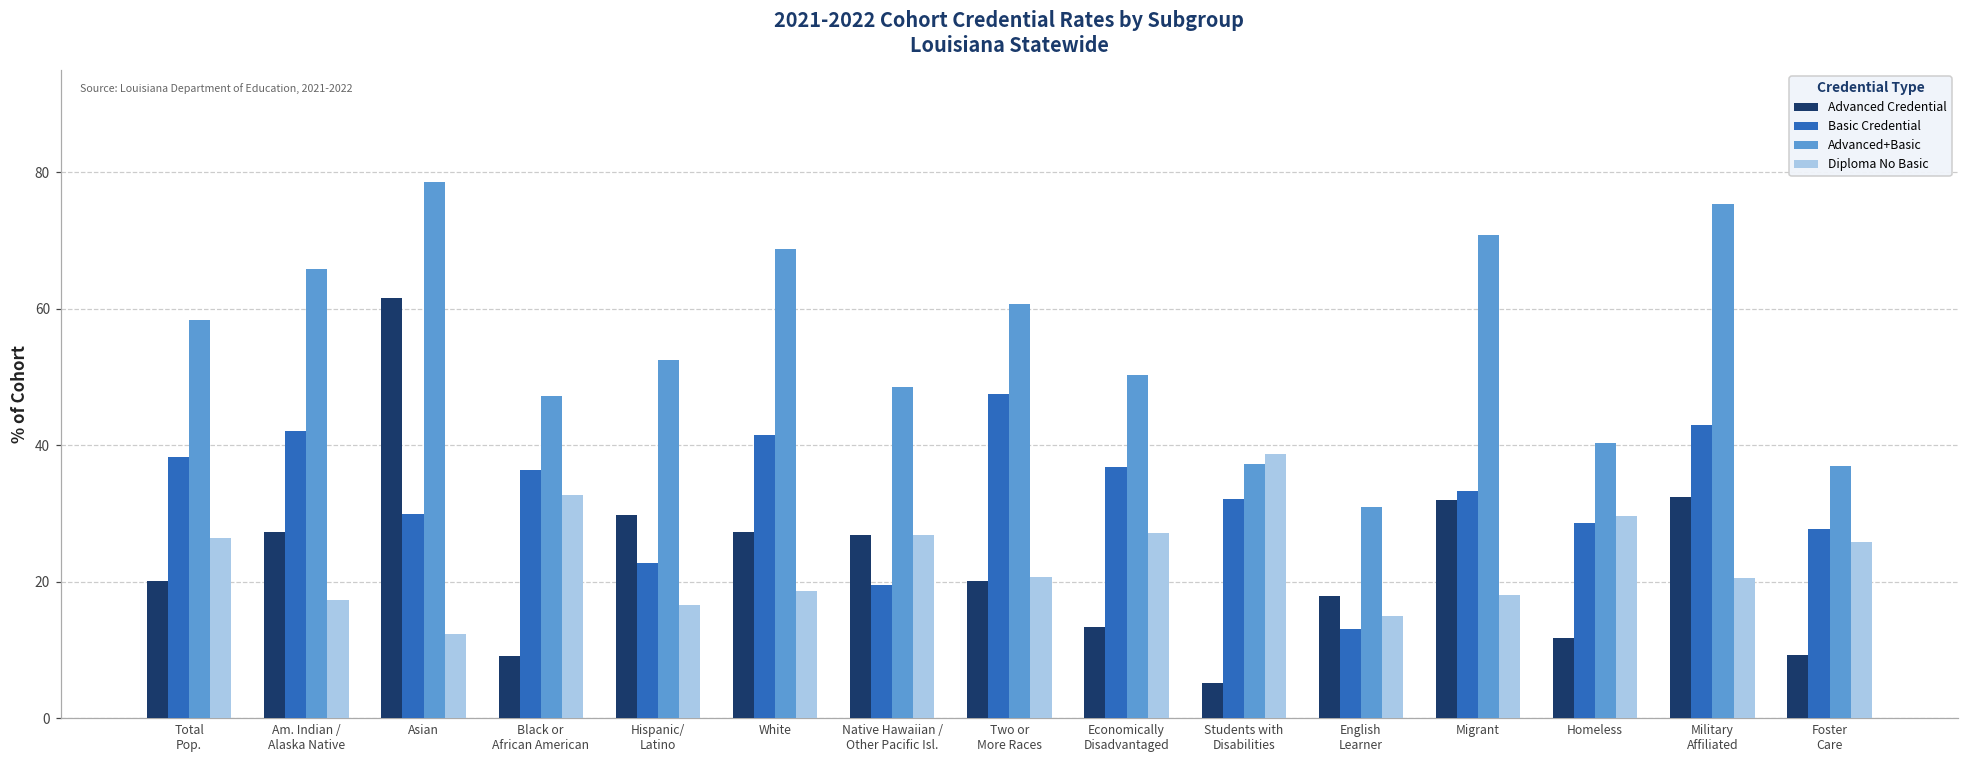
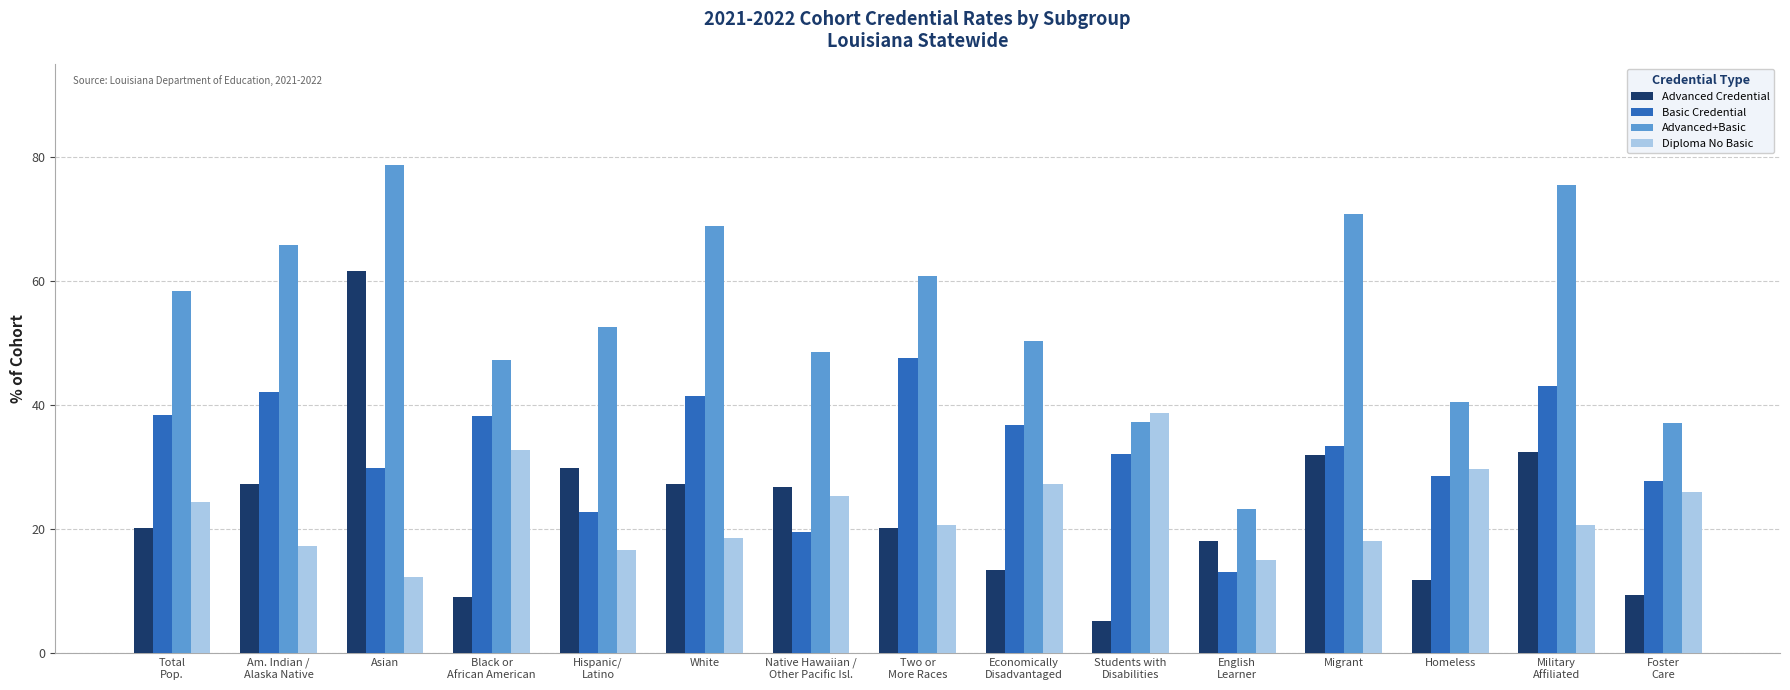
  {
    "Advanced Credential": {
      "Total Pop.": 20,
      "Am. Indian / Alaska Native": 27,
      "Asian": 62,
      "Black or African American": 9,
      "Hispanic/ Latino": 30,
      "White": 27,
      "Native Hawaiian / Other Pacific Isl.": 27,
      "Two or More Races": 20,
      "Economically Disadvantaged": 13,
      "Students with Disabilities": 5,
      "English Learner": 18,
      "Migrant": 32,
      "Homeless": 12,
      "Military Affiliated": 32,
      "Foster Care": 9
    },
    "Basic Credential": {
      "Total Pop.": 38,
      "Am. Indian / Alaska Native": 42,
      "Asian": 30,
-     "Black or African American": 36,
+     "Black or African American": 38,
      "Hispanic/ Latino": 23,
      "White": 42,
      "Native Hawaiian / Other Pacific Isl.": 20,
      "Two or More Races": 48,
      "Economically Disadvantaged": 37,
      "Students with Disabilities": 32,
      "English Learner": 13,
      "Migrant": 33,
      "Homeless": 29,
      "Military Affiliated": 43,
      "Foster Care": 28
    },
    "Advanced+Basic": {
      "Total Pop.": 58,
      "Am. Indian / Alaska Native": 66,
      "Asian": 79,
      "Black or African American": 47,
      "Hispanic/ Latino": 53,
      "White": 69,
      "Native Hawaiian / Other Pacific Isl.": 49,
      "Two or More Races": 61,
      "Economically Disadvantaged": 50,
      "Students with Disabilities": 37,
-     "English Learner": 31,
+     "English Learner": 23,
      "Migrant": 71,
      "Homeless": 40,
      "Military Affiliated": 75,
      "Foster Care": 37
    },
    "Diploma No Basic": {
-     "Total Pop.": 26,
+     "Total Pop.": 24,
      "Am. Indian / Alaska Native": 17,
      "Asian": 12,
      "Black or African American": 33,
      "Hispanic/ Latino": 17,
      "White": 19,
-     "Native Hawaiian / Other Pacific Isl.": 27,
+     "Native Hawaiian / Other Pacific Isl.": 25,
      "Two or More Races": 21,
      "Economically Disadvantaged": 27,
      "Students with Disabilities": 39,
      "English Learner": 15,
      "Migrant": 18,
      "Homeless": 30,
      "Military Affiliated": 21,
      "Foster Care": 26
    }
  }
